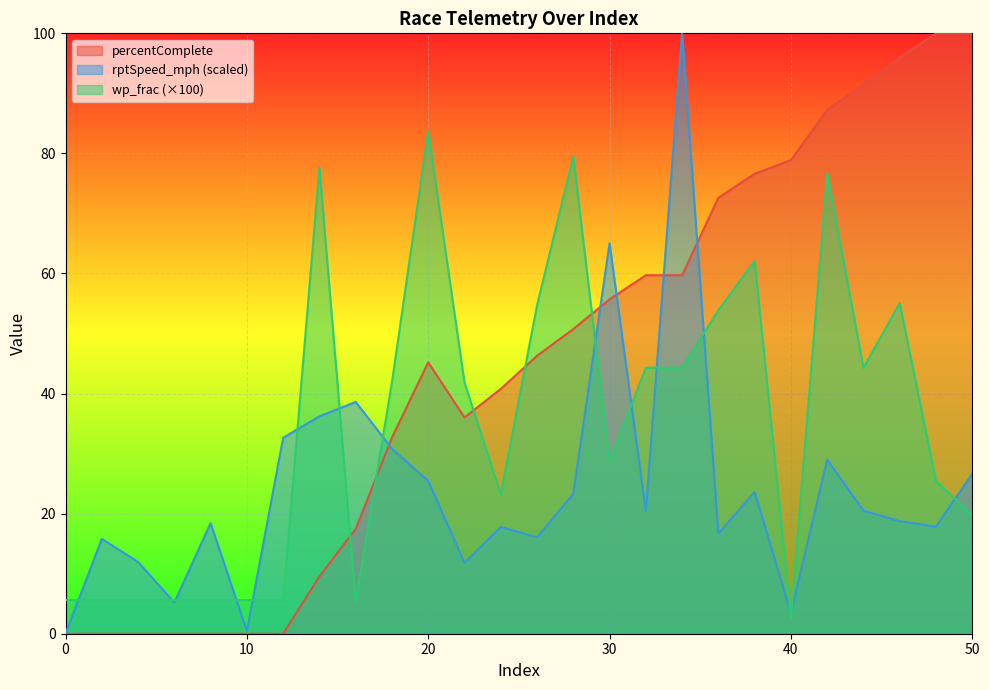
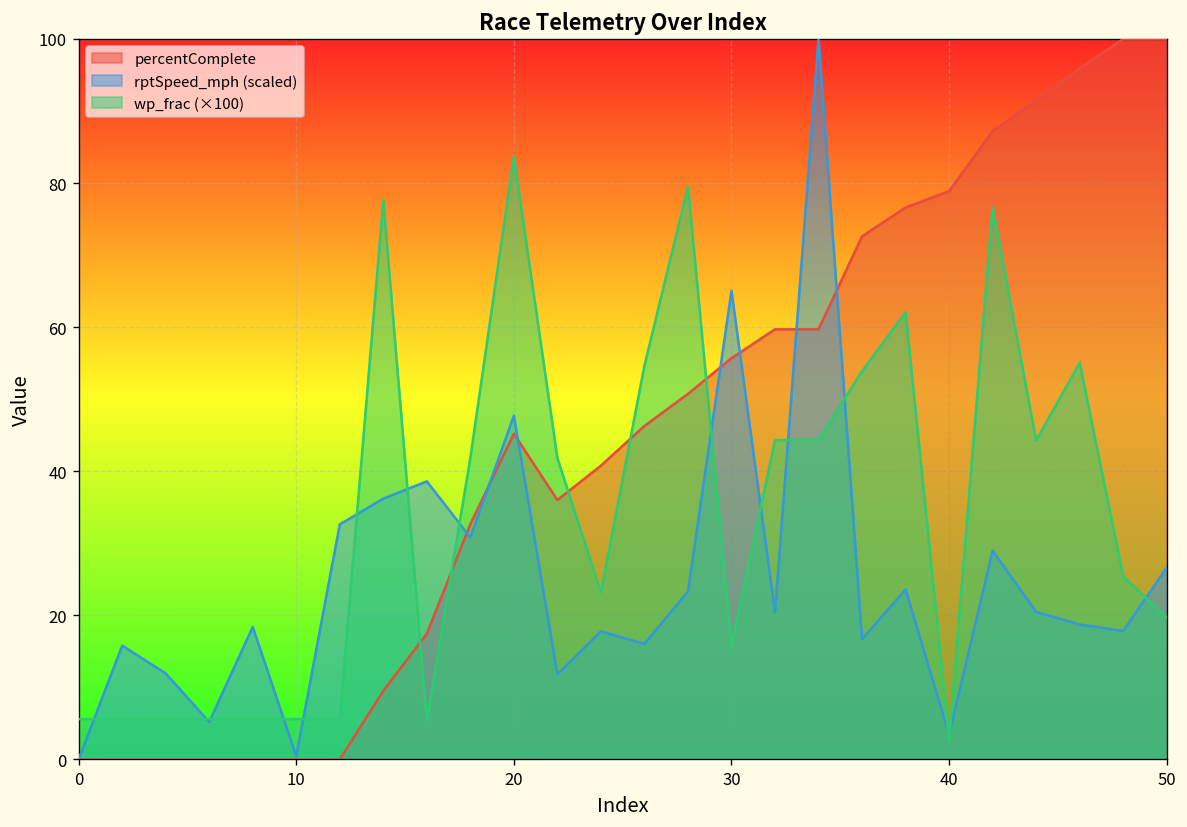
  {
    "percentComplete": {
      "10": 0,
      "20": 45,
      "30": 56,
      "40": 79,
      "50": 100
    },
    "rptSpeed_mph (scaled)": {
      "10": 0,
-     "20": 25,
+     "20": 48,
      "30": 65,
      "40": 3,
      "50": 27
    },
    "wp_frac (×100)": {
      "0": 6,
      "10": 6,
      "20": 84,
-     "30": 29,
+     "30": 16,
      "40": 3,
      "50": 20
    }
  }
